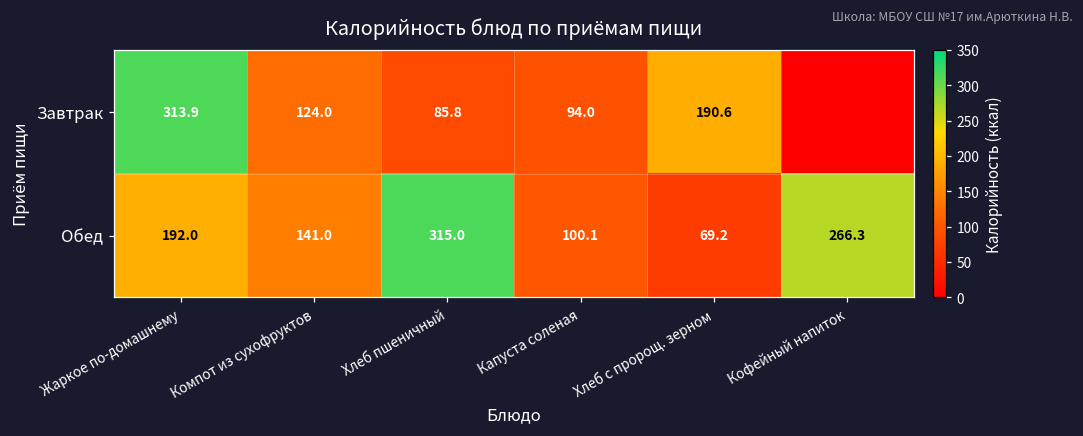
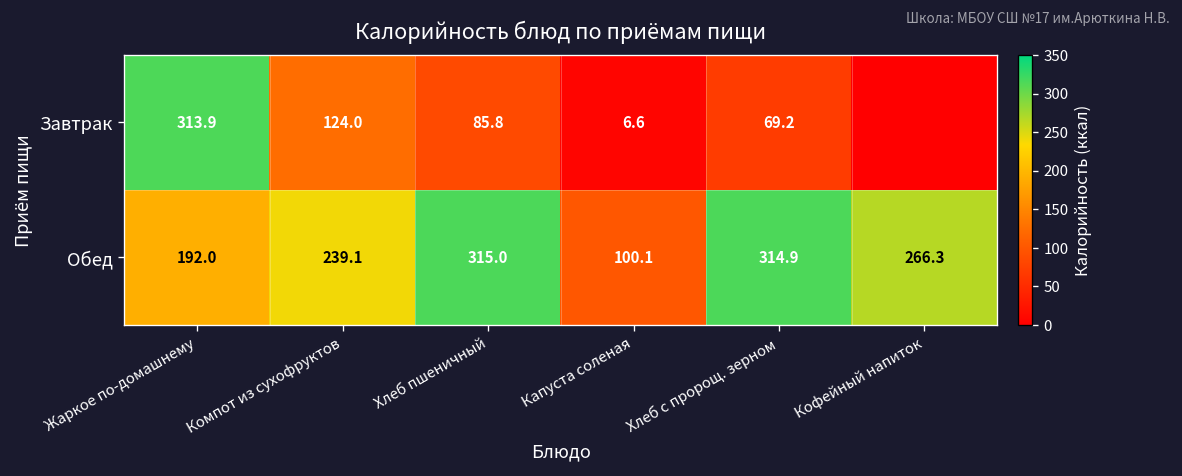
  {
    "Завтрак": {
      "Жаркое по-домашнему": 313.9,
      "Компот из сухофруктов": 124.0,
      "Хлеб пшеничный": 85.8,
-     "Капуста соленая": 94.0,
-     "Хлеб с пророщ. зерном": 190.6
+     "Капуста соленая": 6.6,
+     "Хлеб с пророщ. зерном": 69.2
    },
    "Обед": {
      "Жаркое по-домашнему": 192.0,
-     "Компот из сухофруктов": 141.0,
+     "Компот из сухофруктов": 239.1,
      "Хлеб пшеничный": 315.0,
      "Капуста соленая": 100.1,
-     "Хлеб с пророщ. зерном": 69.2,
+     "Хлеб с пророщ. зерном": 314.9,
      "Кофейный напиток": 266.3
    }
  }
